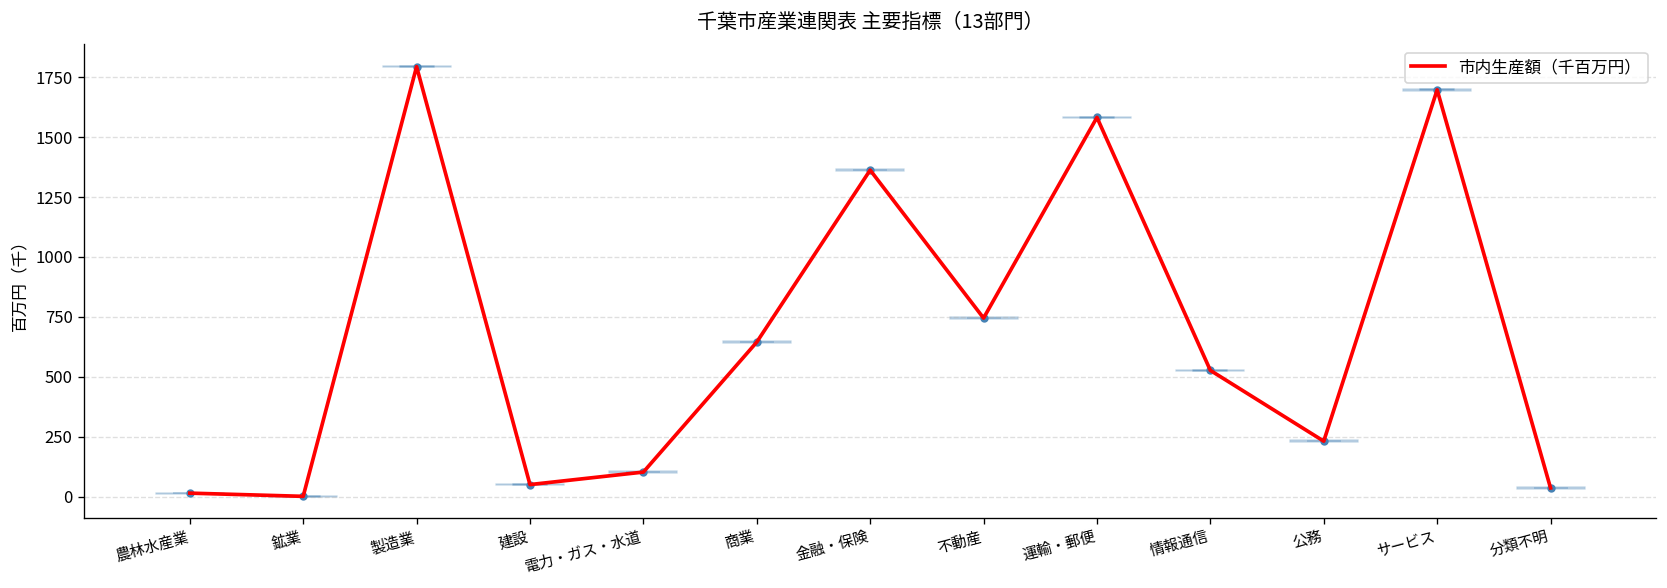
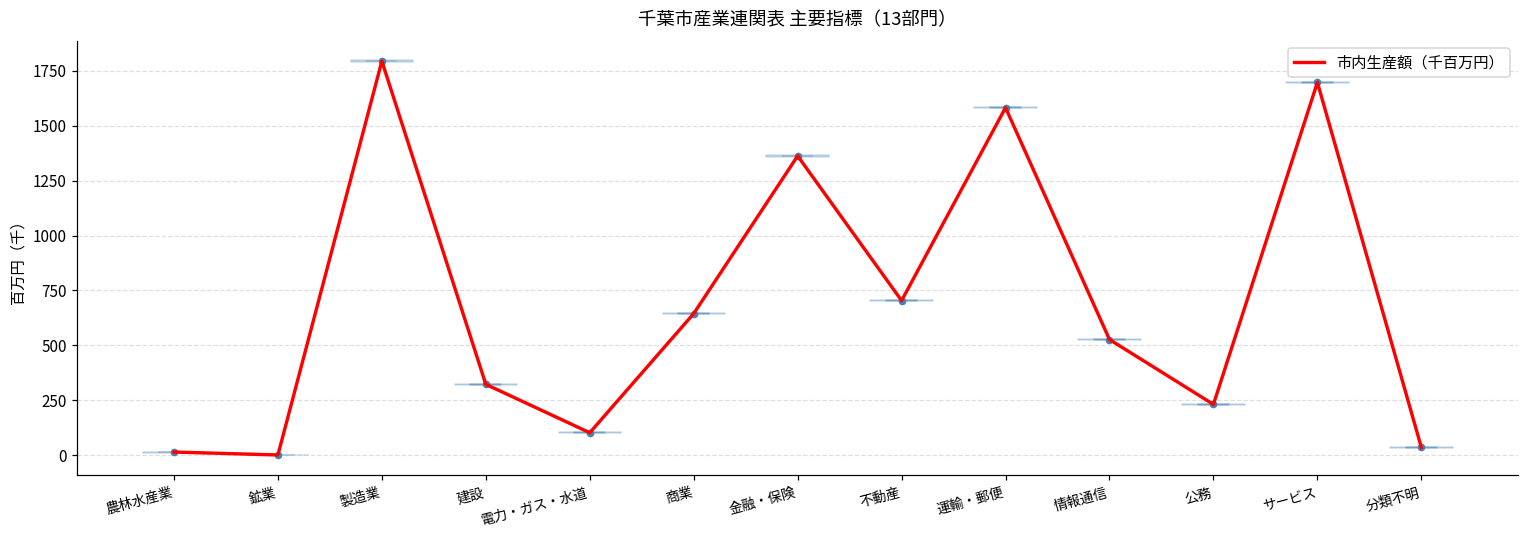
  {
    "市内生産額（千百万円）": {
-     "建設": 50,
-     "不動産": 740
+     "建設": 320,
+     "不動産": 700
    }
  }
